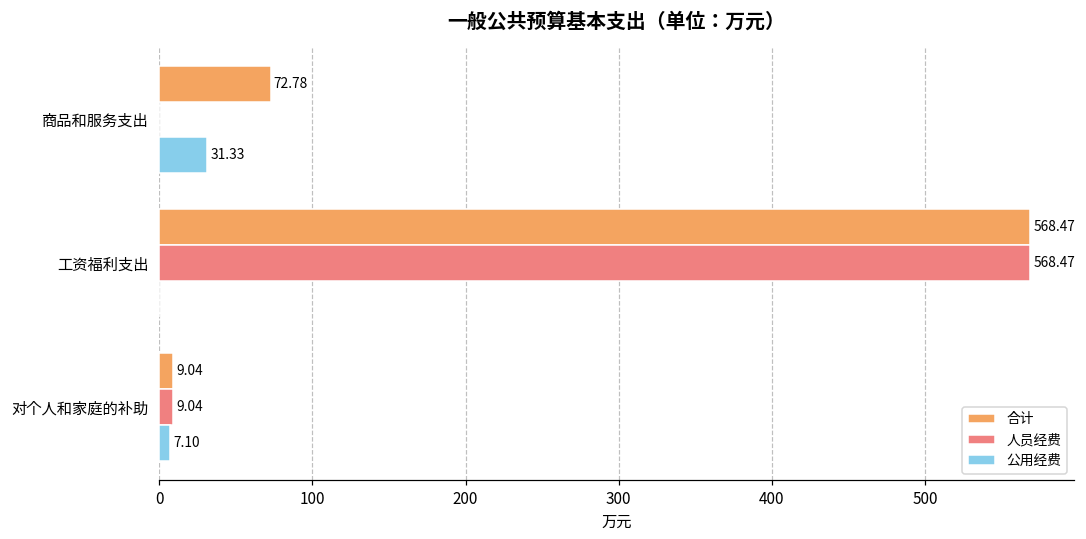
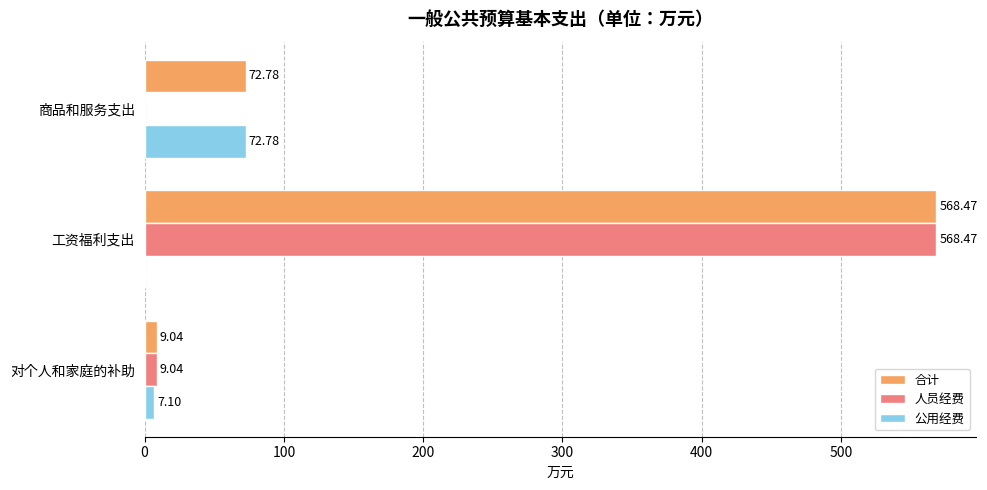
  {
    "公用经费": {
-     "商品和服务支出": 31.33,
+     "商品和服务支出": 72.78,
      "对个人和家庭的补助": 7.10
    }
  }
